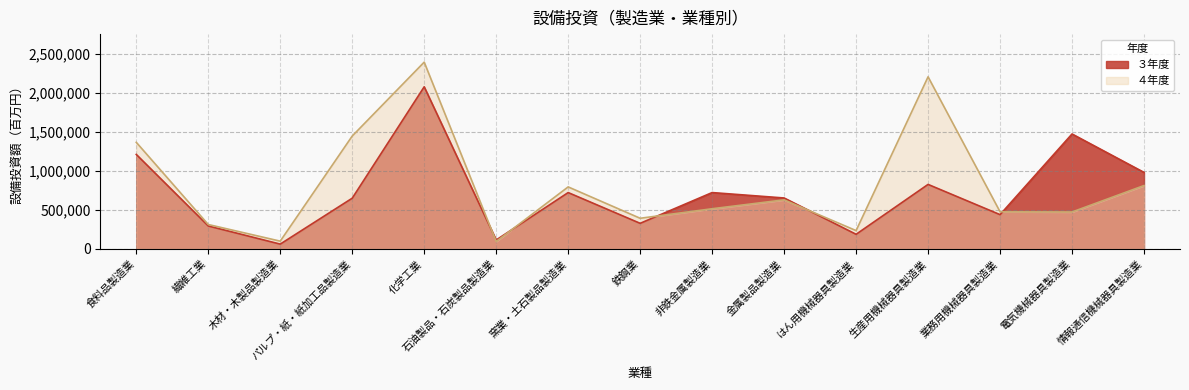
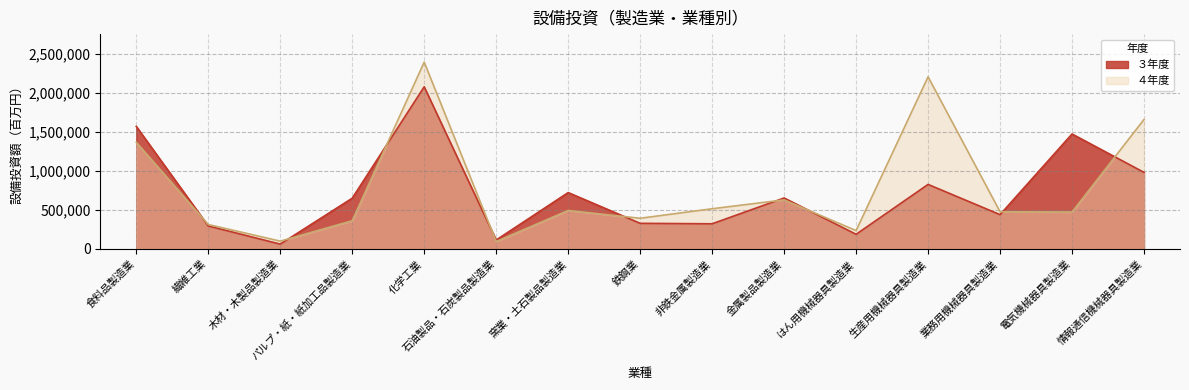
  {
    "３年度": {
-     "食料品製造業": "1,200,000",
+     "食料品製造業": "1,600,000",
      "木材・木製品製造業": "100,000",
      "パルプ・紙・紙加工品製造業": "600,000",
      "化学工業": "2,100,000",
      "窯業・土石製品製造業": "700,000",
      "鉄鋼業": "300,000",
-     "非鉄金属製造業": "700,000",
+     "非鉄金属製造業": "300,000",
      "はん用機械器具製造業": "200,000",
      "生産用機械器具製造業": "800,000",
      "業務用機械器具製造業": "400,000",
      "電気機械器具製造業": "1,500,000",
      "情報通信機械器具製造業": "1,000,000"
    },
    "４年度": {
      "食料品製造業": "1,400,000",
      "木材・木製品製造業": "100,000",
-     "パルプ・紙・紙加工品製造業": "1,400,000",
+     "パルプ・紙・紙加工品製造業": "400,000",
      "化学工業": "2,400,000",
-     "窯業・土石製品製造業": "800,000",
+     "窯業・土石製品製造業": "500,000",
      "鉄鋼業": "400,000",
      "非鉄金属製造業": "500,000",
      "はん用機械器具製造業": "200,000",
      "生産用機械器具製造業": "2,200,000",
      "業務用機械器具製造業": "500,000",
      "電気機械器具製造業": "500,000",
-     "情報通信機械器具製造業": "800,000"
+     "情報通信機械器具製造業": "1,700,000"
    }
  }
